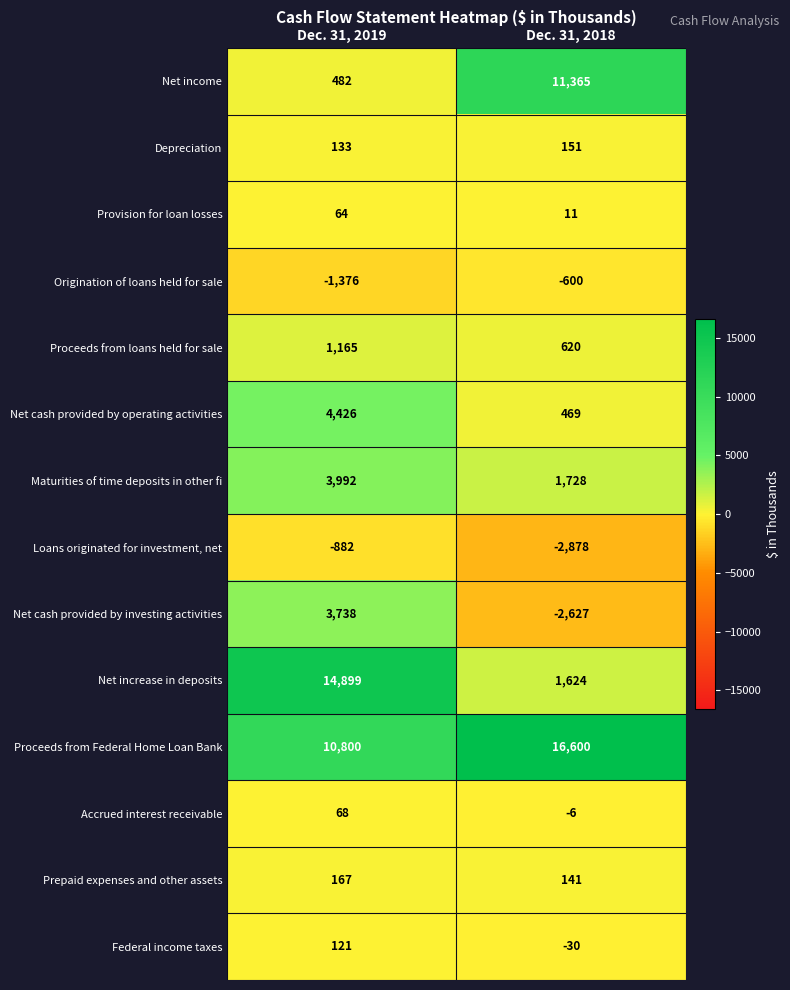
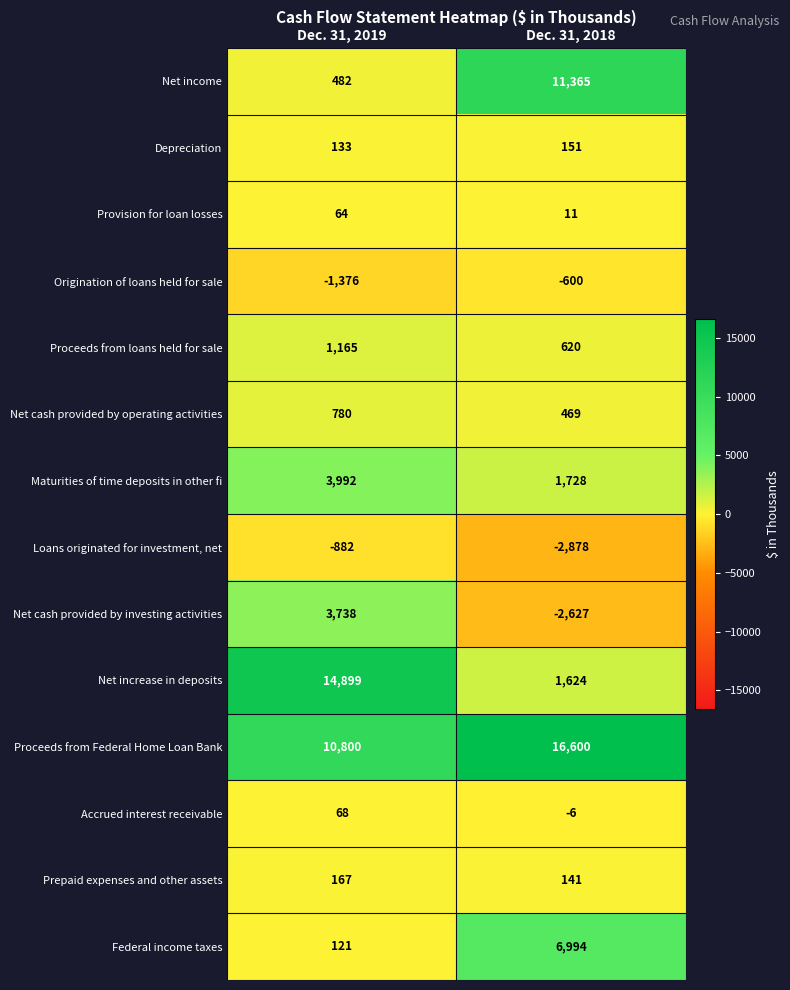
  {
    "Net income": {
      "Dec. 31, 2019": "482",
      "Dec. 31, 2018": "11,365"
    },
    "Depreciation": {
      "Dec. 31, 2019": "133",
      "Dec. 31, 2018": "151"
    },
    "Provision for loan losses": {
      "Dec. 31, 2019": "64",
      "Dec. 31, 2018": "11"
    },
    "Origination of loans held for sale": {
      "Dec. 31, 2019": "-1,376",
      "Dec. 31, 2018": "-600"
    },
    "Proceeds from loans held for sale": {
      "Dec. 31, 2019": "1,165",
      "Dec. 31, 2018": "620"
    },
    "Net cash provided by operating activities": {
-     "Dec. 31, 2019": "4,426",
+     "Dec. 31, 2019": "780",
      "Dec. 31, 2018": "469"
    },
    "Maturities of time deposits in other fi": {
      "Dec. 31, 2019": "3,992",
      "Dec. 31, 2018": "1,728"
    },
    "Loans originated for investment, net": {
      "Dec. 31, 2019": "-882",
      "Dec. 31, 2018": "-2,878"
    },
    "Net cash provided by investing activities": {
      "Dec. 31, 2019": "3,738",
      "Dec. 31, 2018": "-2,627"
    },
    "Net increase in deposits": {
      "Dec. 31, 2019": "14,899",
      "Dec. 31, 2018": "1,624"
    },
    "Proceeds from Federal Home Loan Bank": {
      "Dec. 31, 2019": "10,800",
      "Dec. 31, 2018": "16,600"
    },
    "Accrued interest receivable": {
      "Dec. 31, 2019": "68",
      "Dec. 31, 2018": "-6"
    },
    "Prepaid expenses and other assets": {
      "Dec. 31, 2019": "167",
      "Dec. 31, 2018": "141"
    },
    "Federal income taxes": {
      "Dec. 31, 2019": "121",
-     "Dec. 31, 2018": "-30"
+     "Dec. 31, 2018": "6,994"
    }
  }
